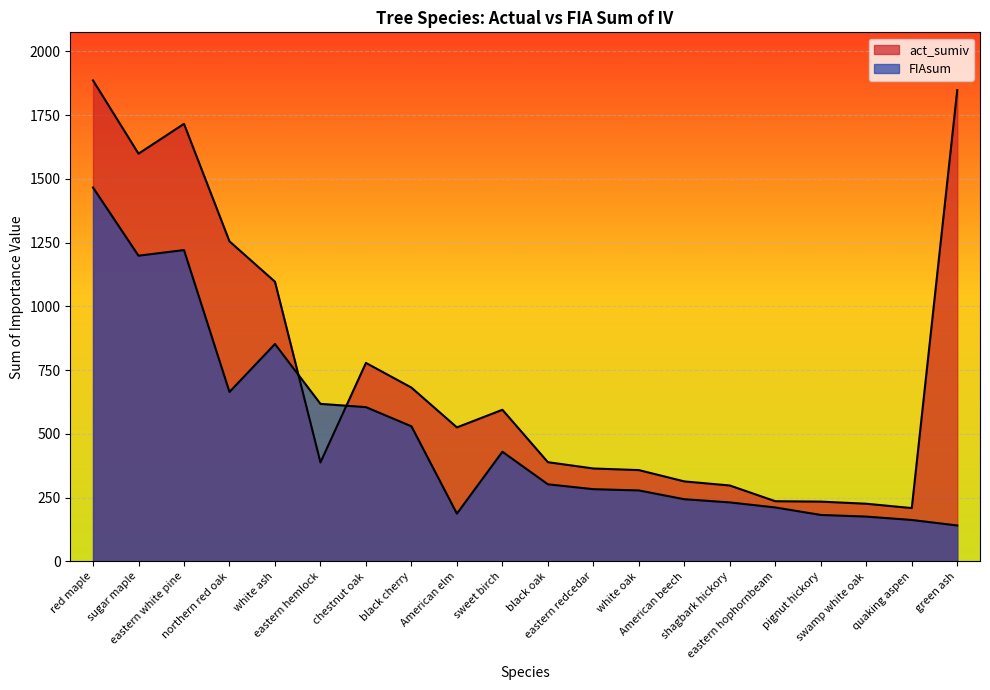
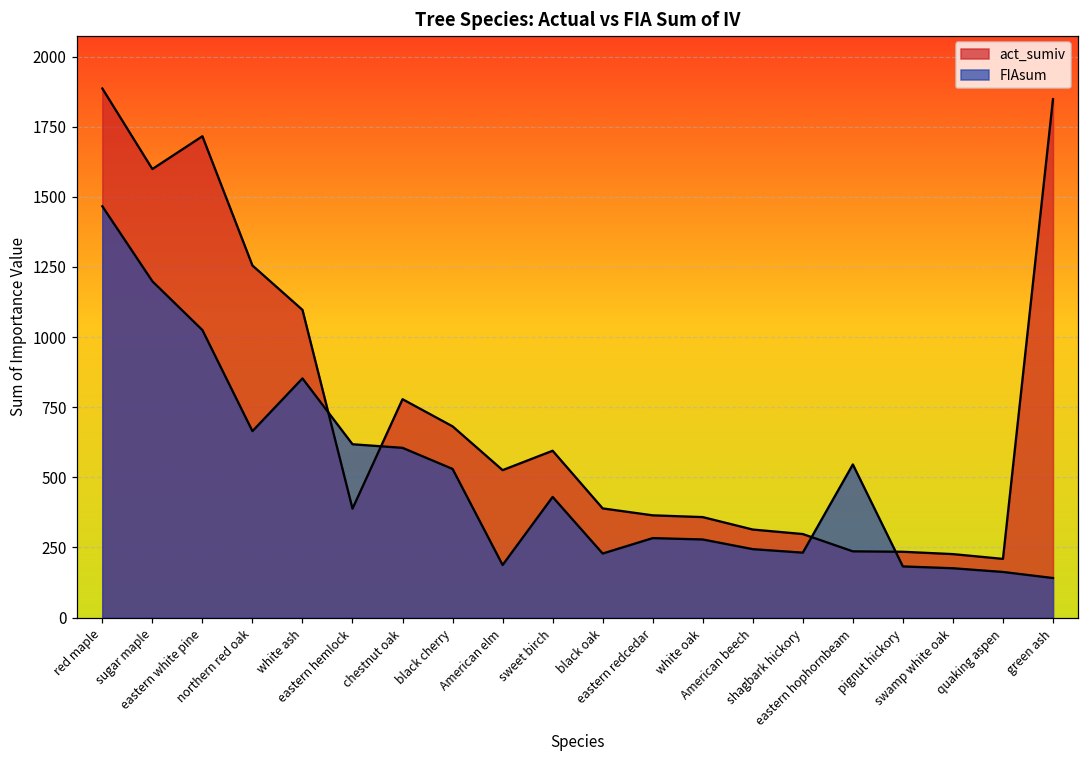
  {
    "act_sumiv": {
      "red maple": 1890,
      "sugar maple": 1600,
      "eastern white pine": 1720,
      "northern red oak": 1260,
      "white ash": 1100,
      "eastern hemlock": 390,
      "chestnut oak": 780,
      "black cherry": 680,
      "American elm": 530,
      "sweet birch": 590,
      "black oak": 390,
      "eastern redcedar": 360,
      "white oak": 360,
      "American beech": 310,
      "shagbark hickory": 300,
      "eastern hophornbeam": 240,
      "pignut hickory": 230,
      "swamp white oak": 230,
      "quaking aspen": 210,
      "green ash": 1850
    },
    "FIAsum": {
      "red maple": 1470,
      "sugar maple": 1200,
-     "eastern white pine": 1220,
+     "eastern white pine": 1030,
      "northern red oak": 660,
      "white ash": 850,
      "eastern hemlock": 620,
      "chestnut oak": 610,
      "black cherry": 530,
      "American elm": 190,
      "sweet birch": 430,
-     "black oak": 300,
+     "black oak": 230,
      "eastern redcedar": 280,
      "white oak": 280,
      "American beech": 240,
      "shagbark hickory": 230,
-     "eastern hophornbeam": 210,
+     "eastern hophornbeam": 550,
      "pignut hickory": 180,
      "swamp white oak": 180,
      "quaking aspen": 160,
      "green ash": 140
    }
  }
